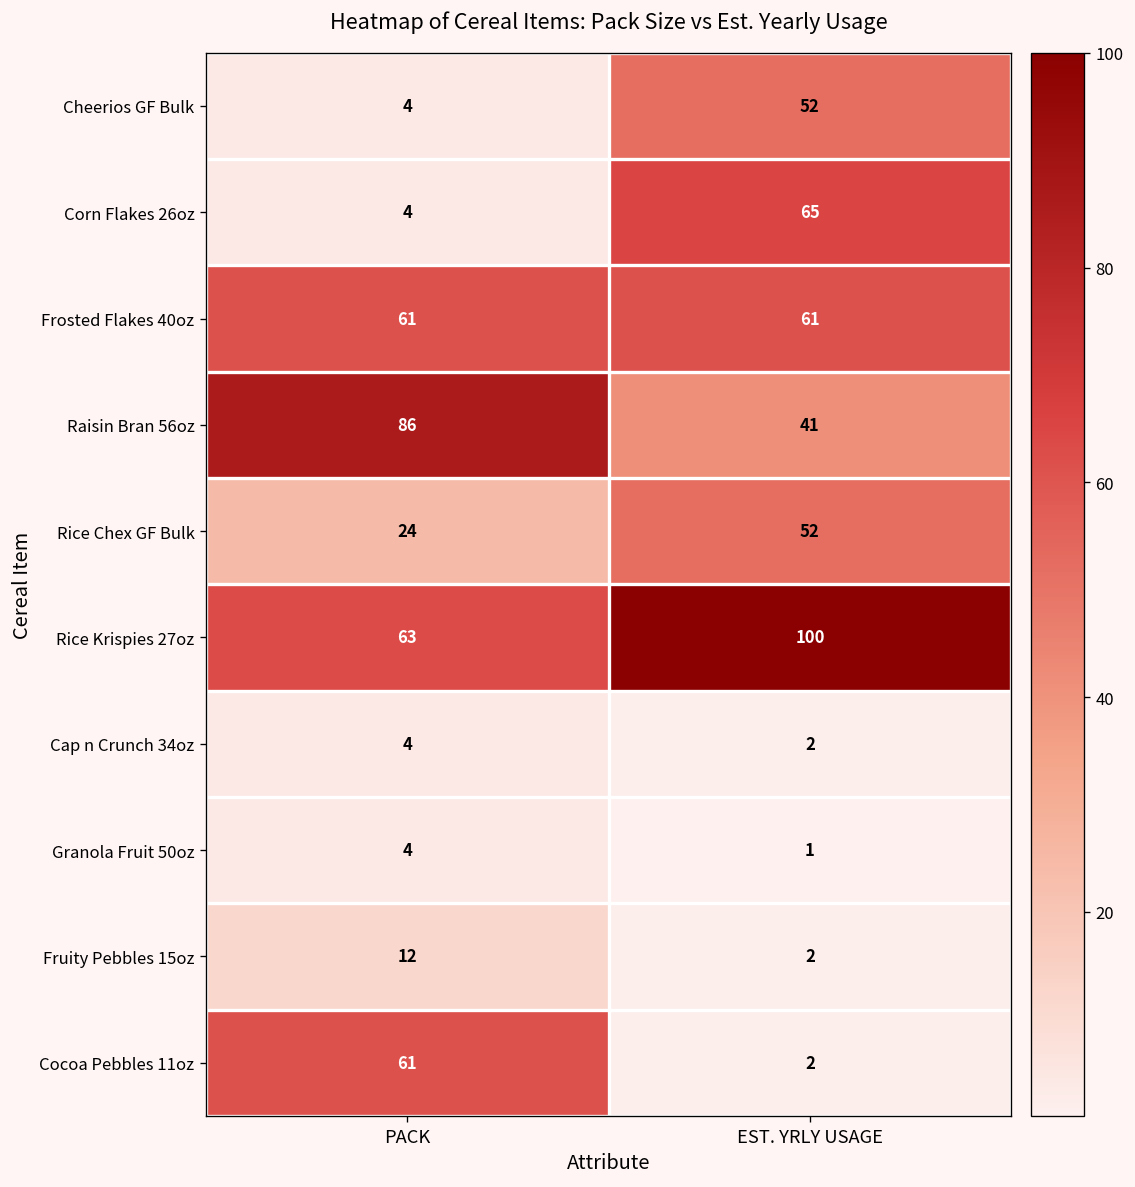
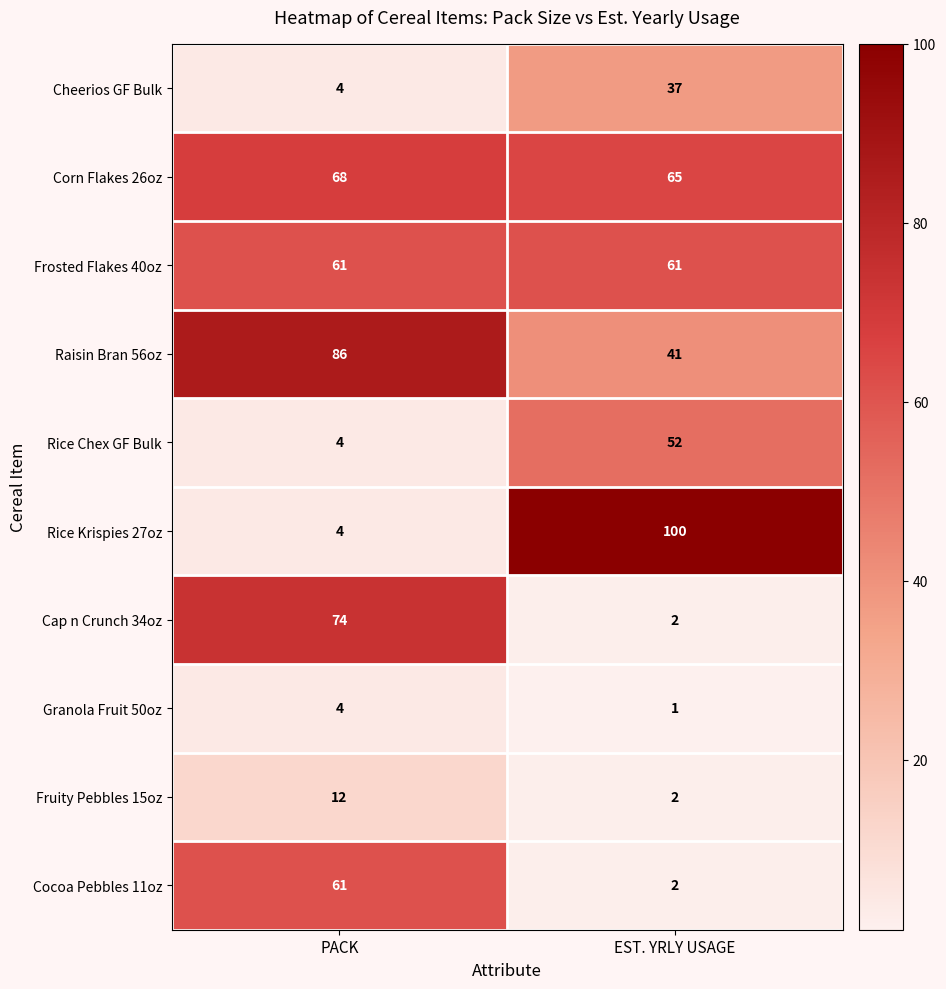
  {
    "Cheerios GF Bulk": {
      "PACK": 4,
-     "EST. YRLY USAGE": 52
+     "EST. YRLY USAGE": 37
    },
    "Corn Flakes 26oz": {
-     "PACK": 4,
+     "PACK": 68,
      "EST. YRLY USAGE": 65
    },
    "Frosted Flakes 40oz": {
      "PACK": 61,
      "EST. YRLY USAGE": 61
    },
    "Raisin Bran 56oz": {
      "PACK": 86,
      "EST. YRLY USAGE": 41
    },
    "Rice Chex GF Bulk": {
-     "PACK": 24,
+     "PACK": 4,
      "EST. YRLY USAGE": 52
    },
    "Rice Krispies 27oz": {
-     "PACK": 63,
+     "PACK": 4,
      "EST. YRLY USAGE": 100
    },
    "Cap n Crunch 34oz": {
-     "PACK": 4,
+     "PACK": 74,
      "EST. YRLY USAGE": 2
    },
    "Granola Fruit 50oz": {
      "PACK": 4,
      "EST. YRLY USAGE": 1
    },
    "Fruity Pebbles 15oz": {
      "PACK": 12,
      "EST. YRLY USAGE": 2
    },
    "Cocoa Pebbles 11oz": {
      "PACK": 61,
      "EST. YRLY USAGE": 2
    }
  }
